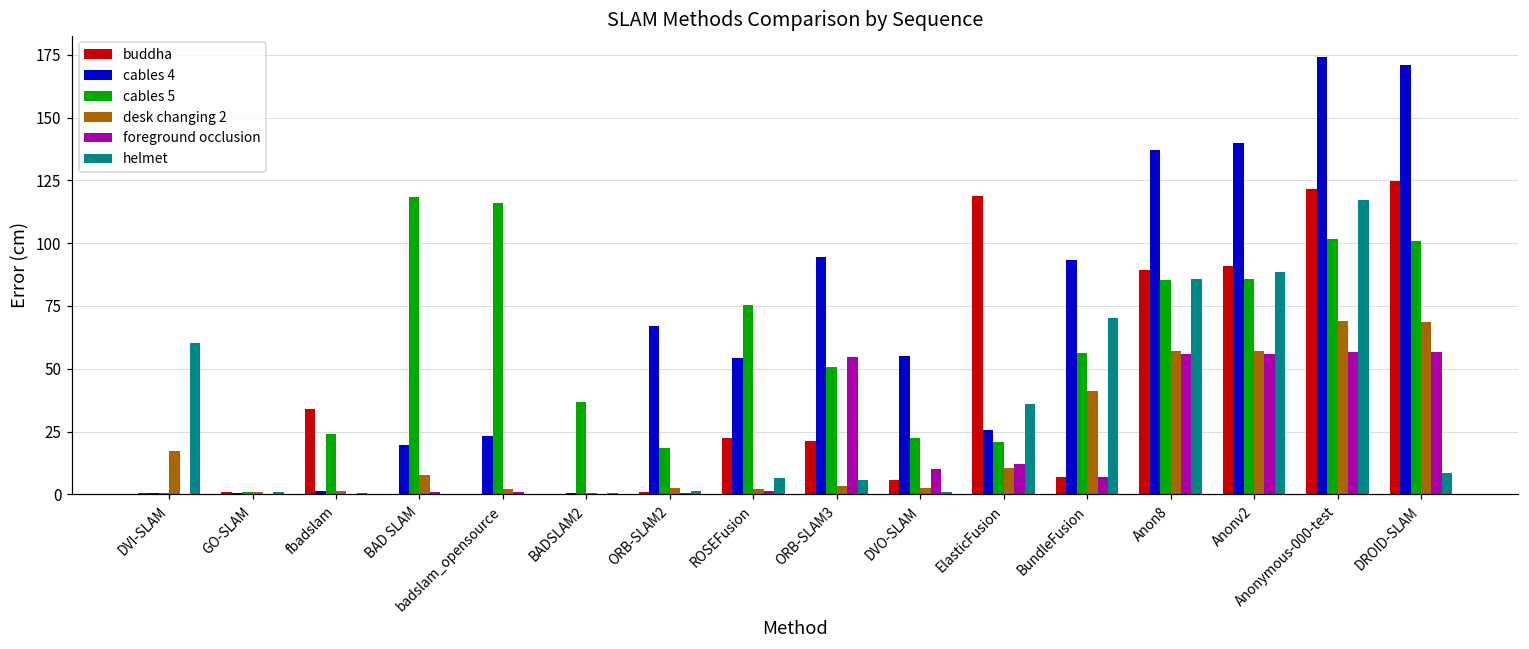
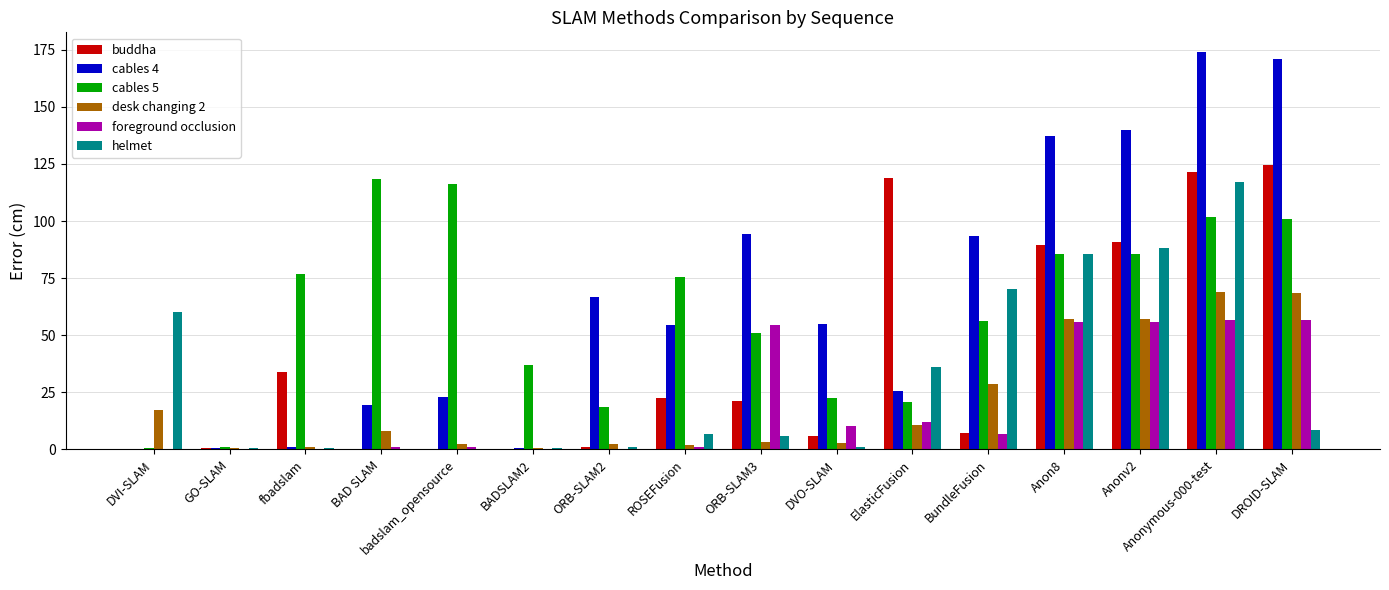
  {
    "buddha": {
      "fbadslam": 34,
      "ROSEFusion": 23,
      "ORB-SLAM3": 21,
      "DVO-SLAM": 6,
      "ElasticFusion": 119,
      "BundleFusion": 7,
      "Anon8": 89,
      "Anonv2": 91,
      "Anonymous-000-test": 122,
      "DROID-SLAM": 125
    },
    "cables 4": {
      "fbadslam": 1,
      "BAD SLAM": 20,
      "badslam_opensource": 23,
      "ORB-SLAM2": 67,
      "ROSEFusion": 54,
      "ORB-SLAM3": 95,
      "DVO-SLAM": 55,
      "ElasticFusion": 26,
      "BundleFusion": 93,
      "Anon8": 137,
      "Anonv2": 140,
      "Anonymous-000-test": 174,
      "DROID-SLAM": 171
    },
    "cables 5": {
-     "fbadslam": 24,
+     "fbadslam": 77,
      "BAD SLAM": 118,
      "badslam_opensource": 116,
      "BADSLAM2": 37,
      "ORB-SLAM2": 19,
      "ROSEFusion": 76,
      "ORB-SLAM3": 51,
      "DVO-SLAM": 22,
      "ElasticFusion": 21,
      "BundleFusion": 56,
      "Anon8": 85,
      "Anonv2": 86,
      "Anonymous-000-test": 102,
      "DROID-SLAM": 101
    },
    "desk changing 2": {
      "DVI-SLAM": 17,
      "fbadslam": 1,
      "BAD SLAM": 8,
      "badslam_opensource": 2,
      "ORB-SLAM2": 3,
      "ROSEFusion": 2,
      "ORB-SLAM3": 3,
      "DVO-SLAM": 3,
      "ElasticFusion": 11,
-     "BundleFusion": 41,
+     "BundleFusion": 29,
      "Anon8": 57,
      "Anonv2": 57,
      "Anonymous-000-test": 69,
      "DROID-SLAM": 69
    },
    "foreground occlusion": {
      "ROSEFusion": 1,
      "ORB-SLAM3": 55,
      "DVO-SLAM": 10,
      "ElasticFusion": 12,
      "BundleFusion": 7,
      "Anon8": 56,
      "Anonv2": 56,
      "Anonymous-000-test": 57,
      "DROID-SLAM": 57
    },
    "helmet": {
      "DVI-SLAM": 60,
      "ORB-SLAM2": 1,
      "ROSEFusion": 7,
      "ORB-SLAM3": 6,
      "ElasticFusion": 36,
      "BundleFusion": 70,
      "Anon8": 86,
      "Anonv2": 88,
      "Anonymous-000-test": 117,
      "DROID-SLAM": 8
    }
  }
